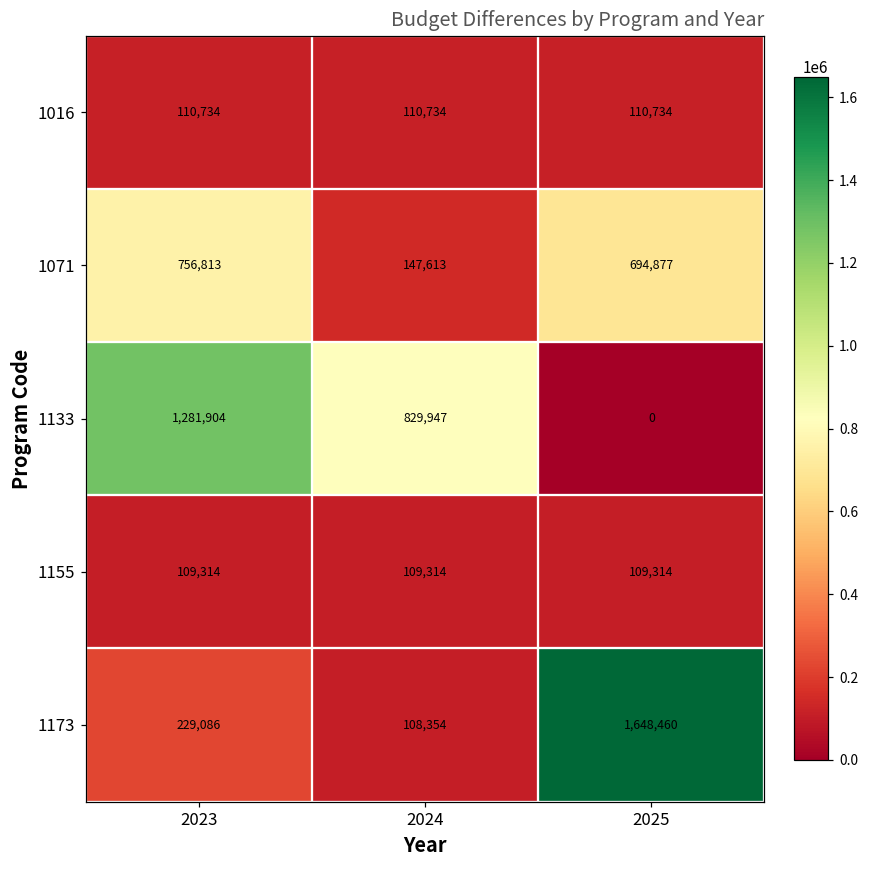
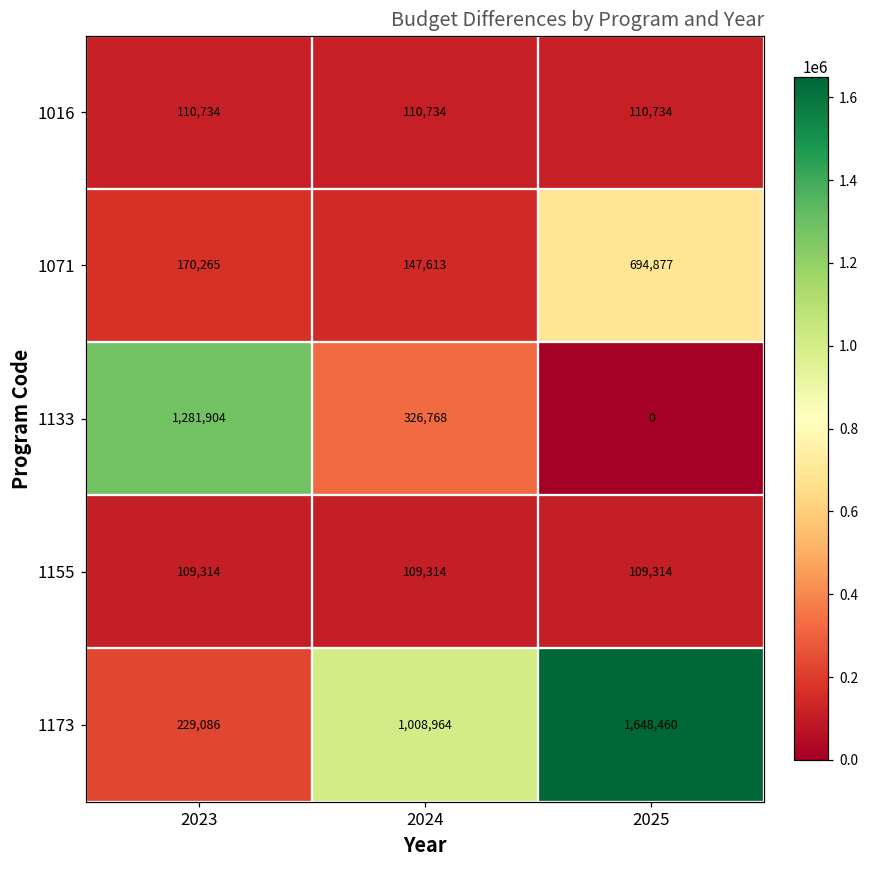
  {
    "1016": {
      "2023": "110,734",
      "2024": "110,734",
      "2025": "110,734"
    },
    "1071": {
-     "2023": "756,813",
+     "2023": "170,265",
      "2024": "147,613",
      "2025": "694,877"
    },
    "1133": {
      "2023": "1,281,904",
-     "2024": "829,947",
+     "2024": "326,768",
      "2025": "0"
    },
    "1155": {
      "2023": "109,314",
      "2024": "109,314",
      "2025": "109,314"
    },
    "1173": {
      "2023": "229,086",
-     "2024": "108,354",
+     "2024": "1,008,964",
      "2025": "1,648,460"
    }
  }
